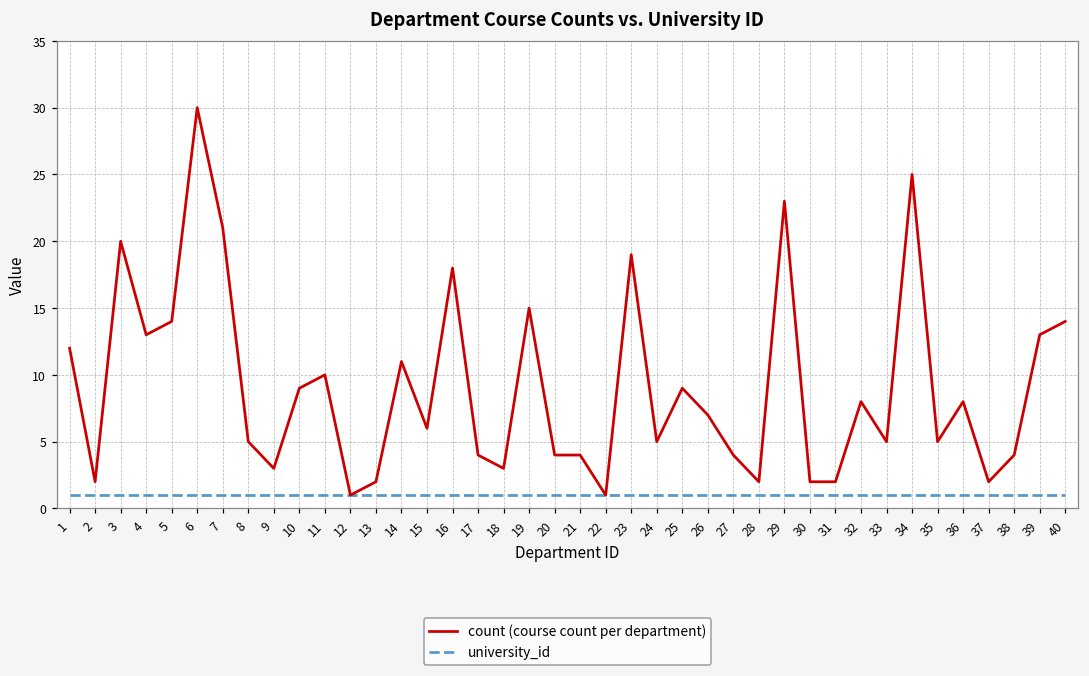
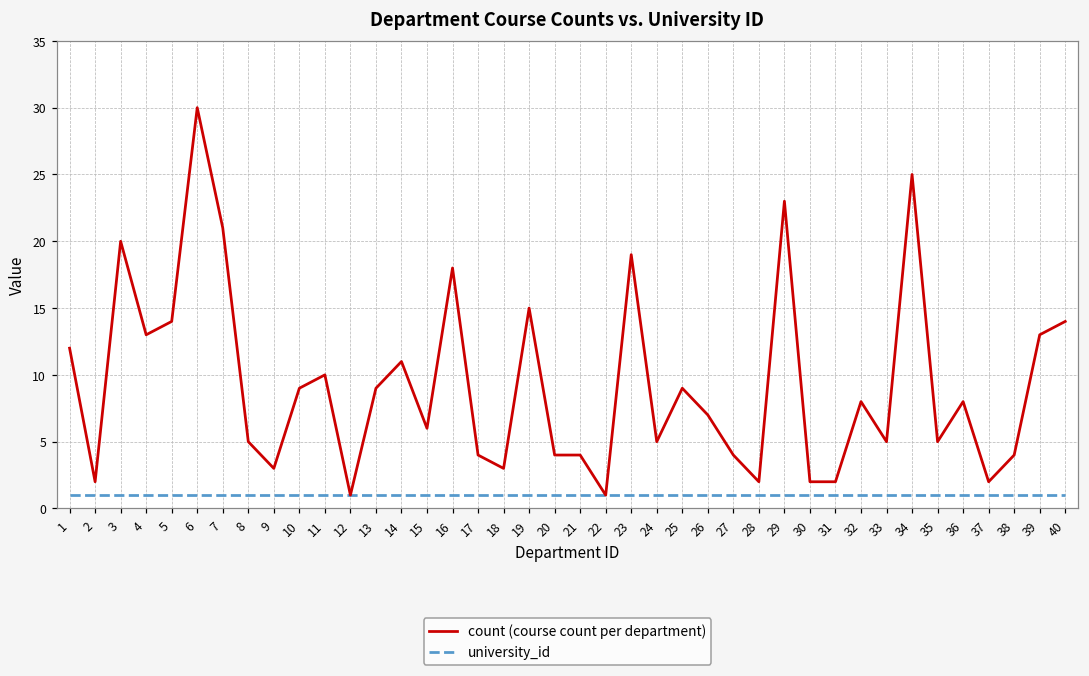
  {
    "count (course count per department)": {
      "1": 12,
      "2": 2,
      "3": 20,
      "4": 13,
      "5": 14,
      "6": 30,
      "7": 21,
      "8": 5,
      "9": 3,
      "10": 9,
      "11": 10,
-     "13": 2,
+     "13": 9,
      "14": 11,
      "15": 6,
      "16": 18,
      "17": 4,
      "18": 3,
      "19": 15,
      "20": 4,
      "21": 4,
      "23": 19,
      "24": 5,
      "25": 9,
      "26": 7,
      "27": 4,
      "28": 2,
      "29": 23,
      "30": 2,
      "31": 2,
      "32": 8,
      "33": 5,
      "34": 25,
      "35": 5,
      "36": 8,
      "37": 2,
      "38": 4,
      "39": 13,
      "40": 14
    },
    "university_id": {
      "1": 1,
      "2": 1,
      "3": 1,
      "4": 1,
      "5": 1,
      "6": 1,
      "7": 1,
      "8": 1,
      "9": 1,
      "10": 1,
      "11": 1,
      "13": 1,
      "14": 1,
      "15": 1,
      "16": 1,
      "17": 1,
      "18": 1,
      "19": 1,
      "20": 1,
      "21": 1,
      "23": 1,
      "24": 1,
      "25": 1,
      "26": 1,
      "27": 1,
      "28": 1,
      "29": 1,
      "30": 1,
      "31": 1,
      "32": 1,
      "33": 1,
      "34": 1,
      "35": 1,
      "36": 1,
      "37": 1,
      "38": 1,
      "39": 1,
      "40": 1
    }
  }
